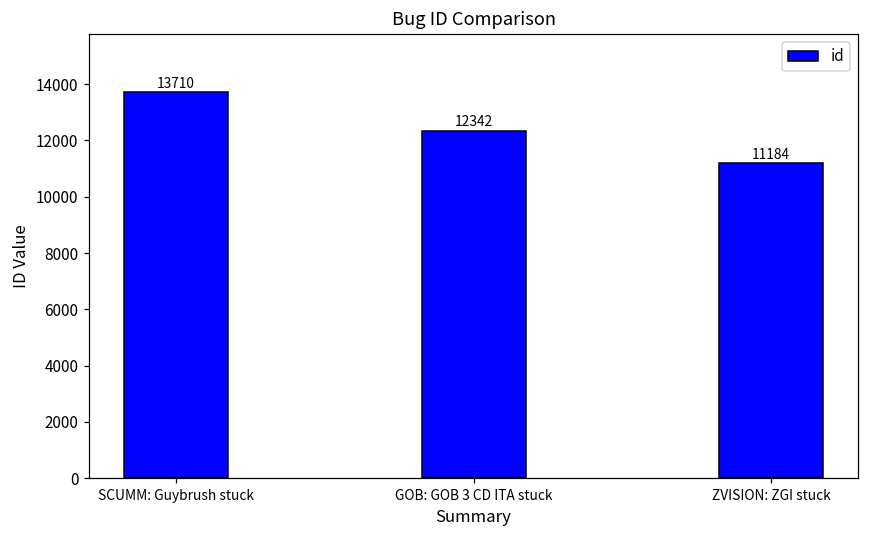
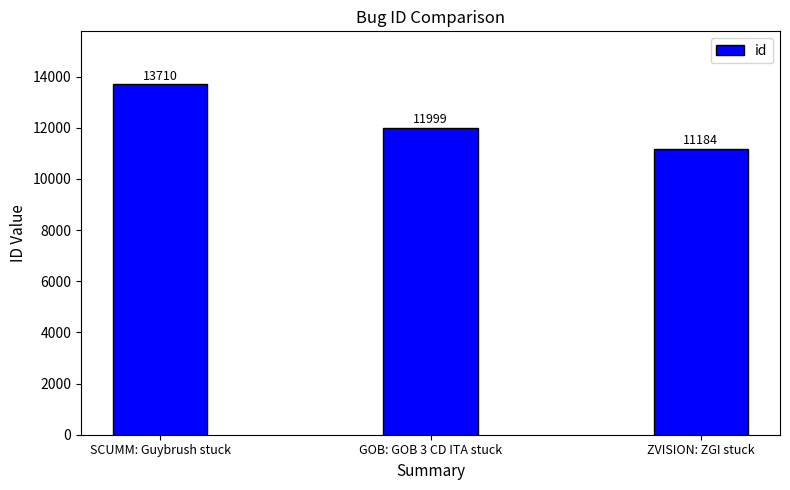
  {
    "SCUMM: Guybrush stuck": 13710,
-   "GOB: GOB 3 CD ITA stuck": 12342,
+   "GOB: GOB 3 CD ITA stuck": 11999,
    "ZVISION: ZGI stuck": 11184
  }
